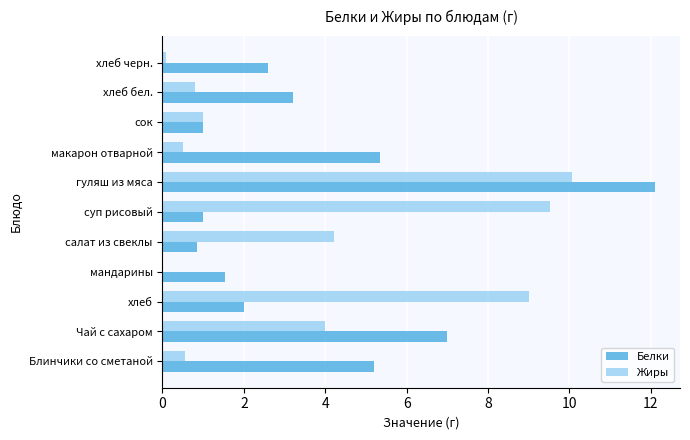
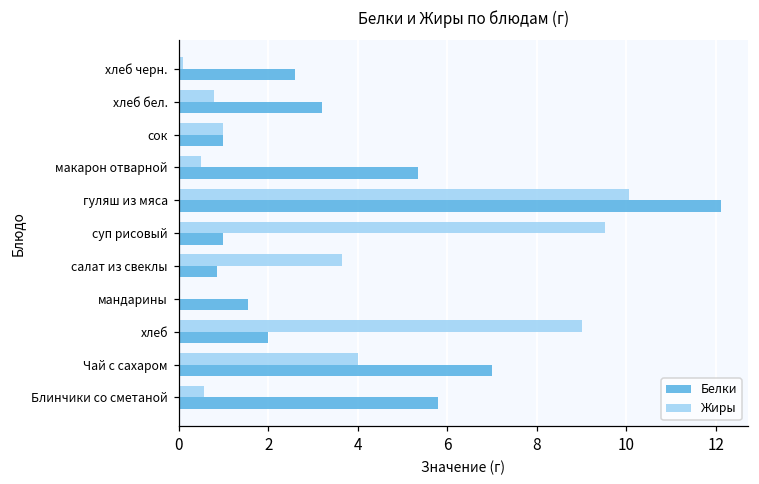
  {
    "Белки": {
      "хлеб черн.": 2.6,
      "хлеб бел.": 3.2,
      "сок": 1.0,
      "макарон отварной": 5.4,
      "гуляш из мяса": 12.1,
      "суп рисовый": 1.0,
      "салат из свеклы": 0.9,
      "мандарины": 1.5,
      "хлеб": 2.0,
      "Чай с сахаром": 7.0,
-     "Блинчики со сметаной": 5.2
+     "Блинчики со сметаной": 5.8
    },
    "Жиры": {
      "хлеб черн.": 0.1,
      "хлеб бел.": 0.8,
      "сок": 1.0,
      "макарон отварной": 0.5,
      "гуляш из мяса": 10.1,
      "суп рисовый": 9.5,
-     "салат из свеклы": 4.2,
+     "салат из свеклы": 3.7,
      "мандарины": 0.0,
      "хлеб": 9.0,
      "Чай с сахаром": 4.0,
      "Блинчики со сметаной": 0.6
    }
  }
